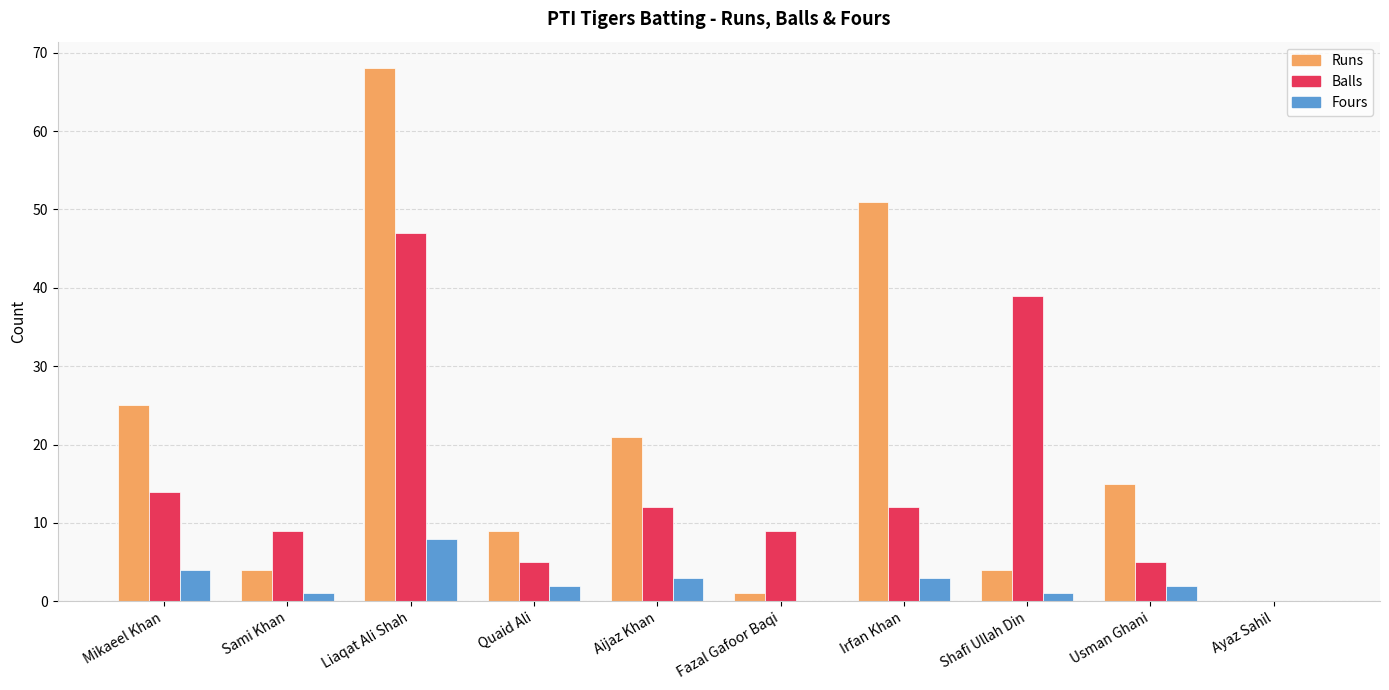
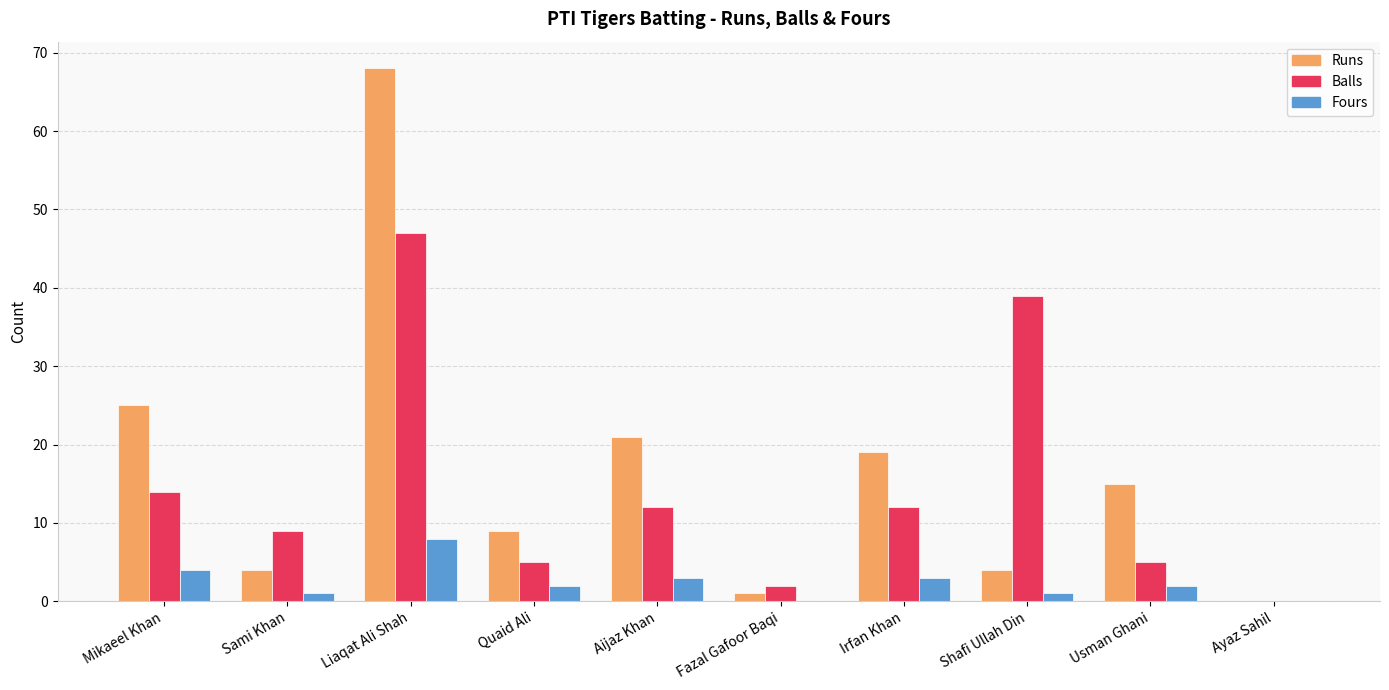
  {
    "Runs": {
      "Mikaeel Khan": 25,
      "Sami Khan": 4,
      "Liaqat Ali Shah": 68,
      "Quaid Ali": 9,
      "Aijaz Khan": 21,
      "Fazal Gafoor Baqi": 1,
-     "Irfan Khan": 51,
+     "Irfan Khan": 19,
      "Shafi Ullah Din": 4,
      "Usman Ghani": 15,
      "Ayaz Sahil": 0
    },
    "Balls": {
      "Mikaeel Khan": 14,
      "Sami Khan": 9,
      "Liaqat Ali Shah": 47,
      "Quaid Ali": 5,
      "Aijaz Khan": 12,
-     "Fazal Gafoor Baqi": 9,
+     "Fazal Gafoor Baqi": 2,
      "Irfan Khan": 12,
      "Shafi Ullah Din": 39,
      "Usman Ghani": 5,
      "Ayaz Sahil": 0
    },
    "Fours": {
      "Mikaeel Khan": 4,
      "Sami Khan": 1,
      "Liaqat Ali Shah": 8,
      "Quaid Ali": 2,
      "Aijaz Khan": 3,
      "Fazal Gafoor Baqi": 0,
      "Irfan Khan": 3,
      "Shafi Ullah Din": 1,
      "Usman Ghani": 2,
      "Ayaz Sahil": 0
    }
  }
